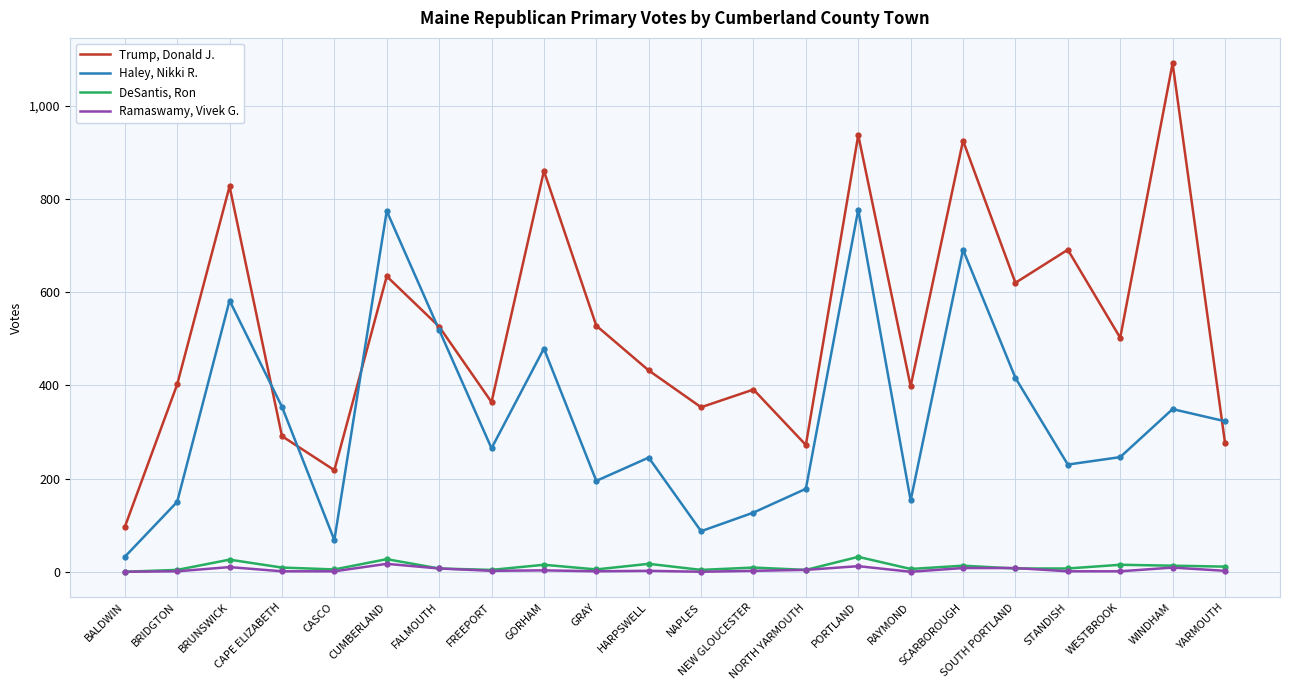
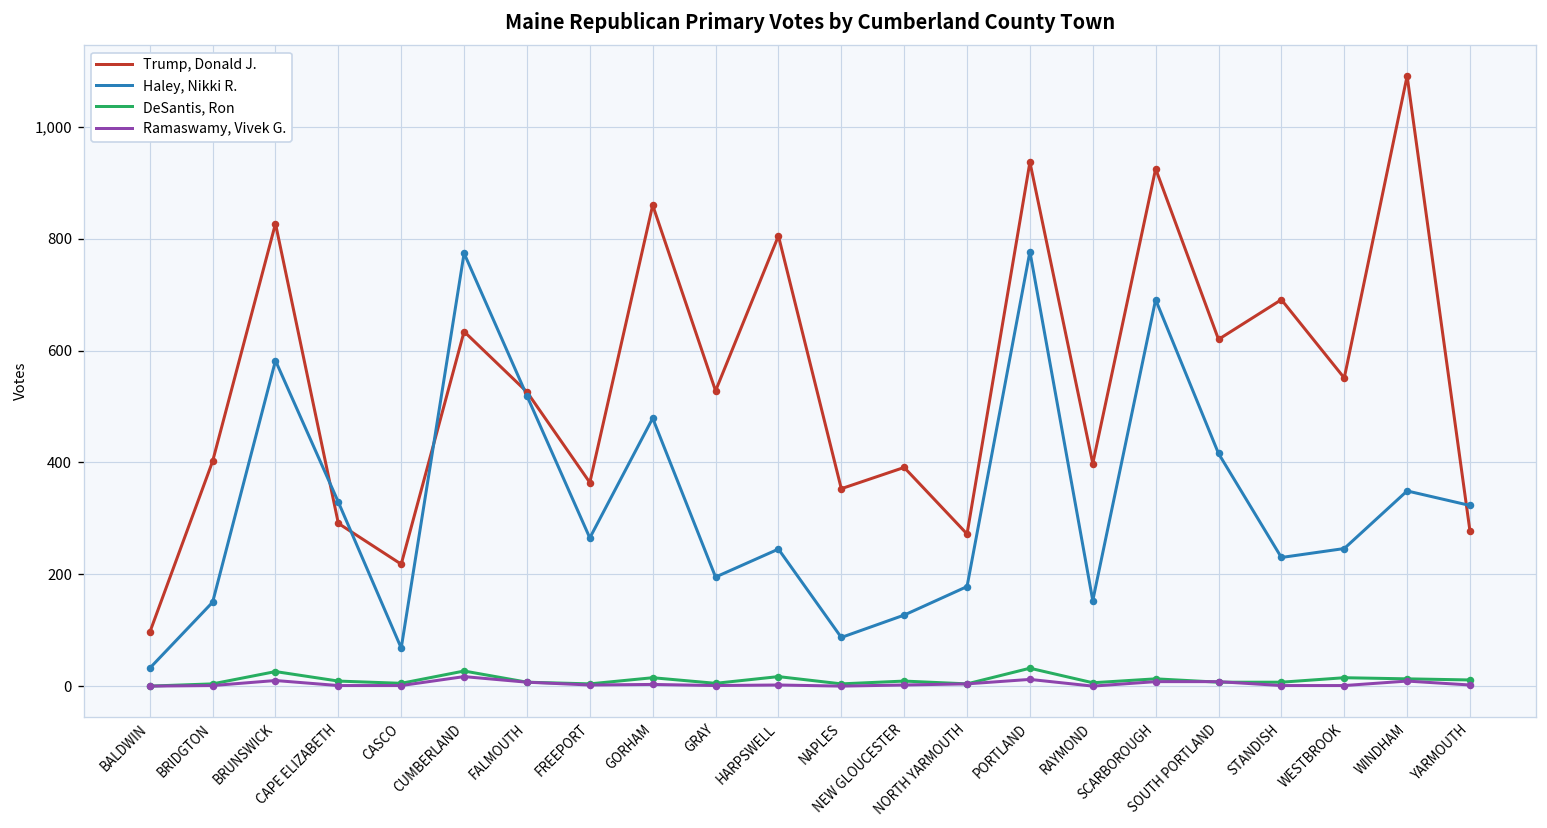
  {
    "Trump, Donald J.": {
      "BALDWIN": "100",
      "BRIDGTON": "400",
      "BRUNSWICK": "830",
      "CAPE ELIZABETH": "290",
      "CASCO": "220",
      "CUMBERLAND": "630",
      "FALMOUTH": "530",
      "FREEPORT": "360",
      "GORHAM": "860",
      "GRAY": "530",
-     "HARPSWELL": "430",
+     "HARPSWELL": "810",
      "NAPLES": "350",
      "NEW GLOUCESTER": "390",
      "NORTH YARMOUTH": "270",
      "PORTLAND": "940",
      "RAYMOND": "400",
      "SCARBOROUGH": "930",
      "SOUTH PORTLAND": "620",
      "STANDISH": "690",
-     "WESTBROOK": "500",
+     "WESTBROOK": "550",
      "WINDHAM": "1,090",
      "YARMOUTH": "280"
    },
    "Haley, Nikki R.": {
      "BALDWIN": "30",
      "BRIDGTON": "150",
      "BRUNSWICK": "580",
-     "CAPE ELIZABETH": "350",
+     "CAPE ELIZABETH": "330",
      "CASCO": "70",
      "CUMBERLAND": "770",
      "FALMOUTH": "520",
      "FREEPORT": "270",
      "GORHAM": "480",
      "GRAY": "200",
      "HARPSWELL": "250",
      "NAPLES": "90",
      "NEW GLOUCESTER": "130",
      "NORTH YARMOUTH": "180",
      "PORTLAND": "780",
      "RAYMOND": "150",
      "SCARBOROUGH": "690",
      "SOUTH PORTLAND": "420",
      "STANDISH": "230",
      "WESTBROOK": "250",
      "WINDHAM": "350",
      "YARMOUTH": "320"
    },
    "DeSantis, Ron": {
      "BRUNSWICK": "30",
      "CAPE ELIZABETH": "10",
      "CUMBERLAND": "30",
      "GORHAM": "20",
      "HARPSWELL": "20",
      "NEW GLOUCESTER": "10",
      "PORTLAND": "30",
      "RAYMOND": "10",
      "STANDISH": "10",
      "WESTBROOK": "20",
      "YARMOUTH": "10"
    },
    "Ramaswamy, Vivek G.": {
      "BRUNSWICK": "10",
      "CAPE ELIZABETH": "0",
      "CUMBERLAND": "20",
      "GORHAM": "0",
      "HARPSWELL": "0",
      "NEW GLOUCESTER": "0",
      "PORTLAND": "10",
      "RAYMOND": "0",
      "STANDISH": "0",
      "WESTBROOK": "0",
      "YARMOUTH": "0"
    }
  }
